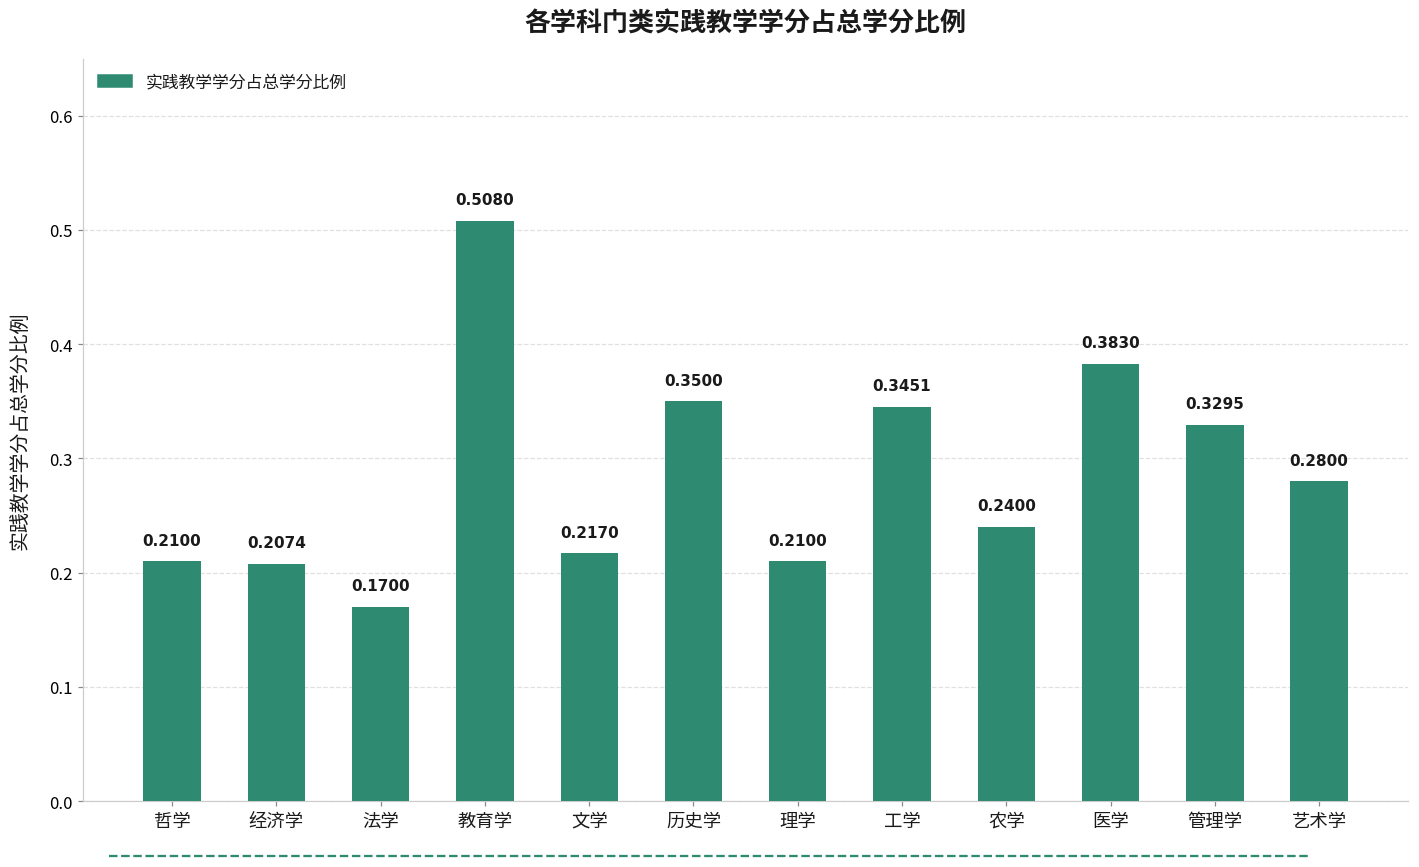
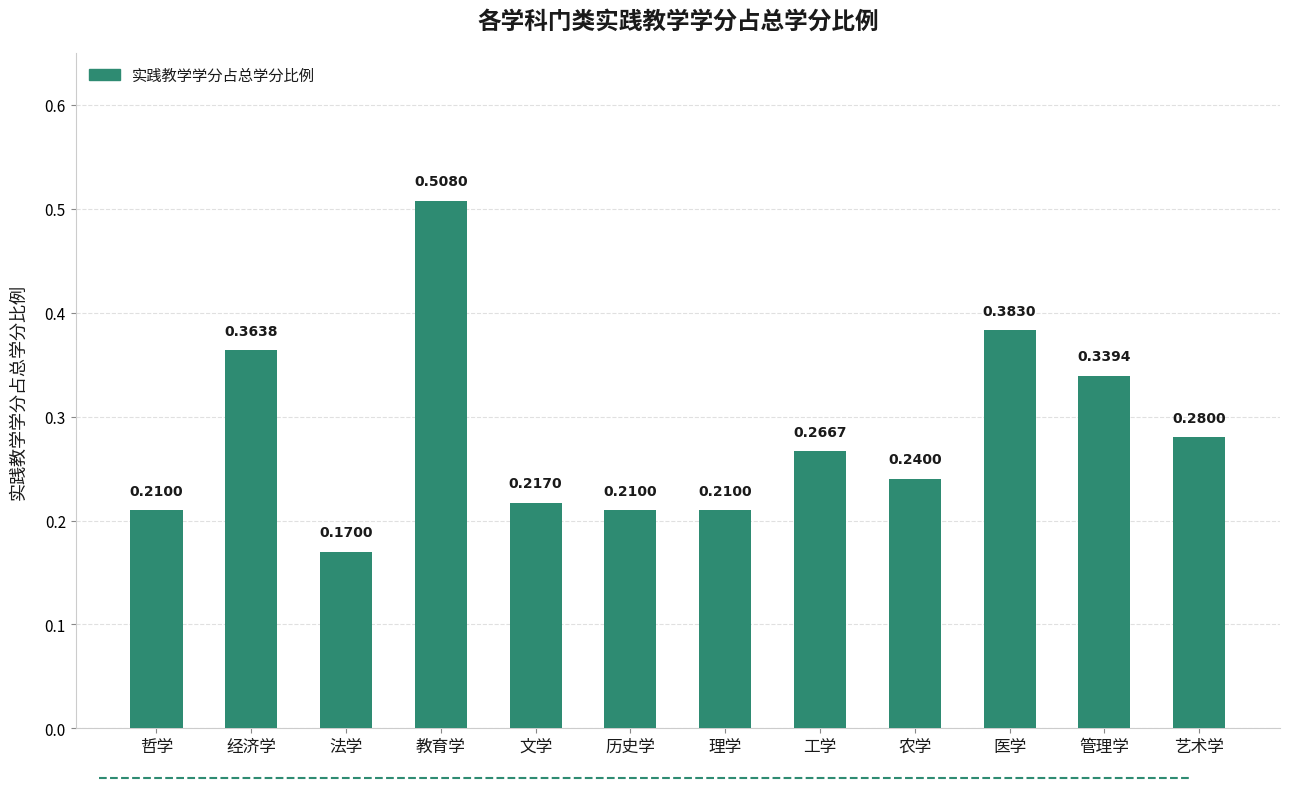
  {
    "哲学": 0.2100,
-   "经济学": 0.2074,
+   "经济学": 0.3638,
    "法学": 0.1700,
    "教育学": 0.5080,
    "文学": 0.2170,
-   "历史学": 0.3500,
+   "历史学": 0.2100,
    "理学": 0.2100,
-   "工学": 0.3451,
+   "工学": 0.2667,
    "农学": 0.2400,
    "医学": 0.3830,
-   "管理学": 0.3295,
+   "管理学": 0.3394,
    "艺术学": 0.2800
  }
